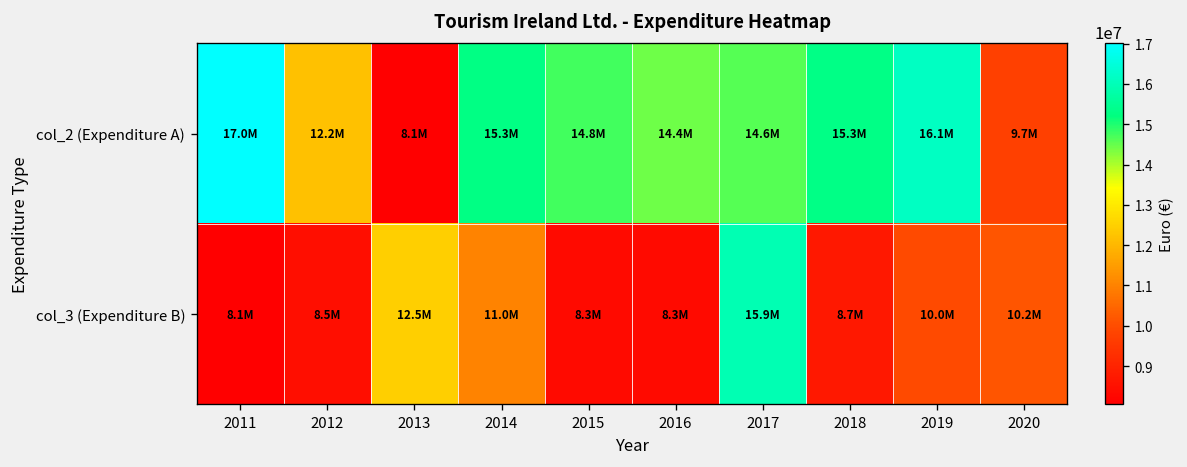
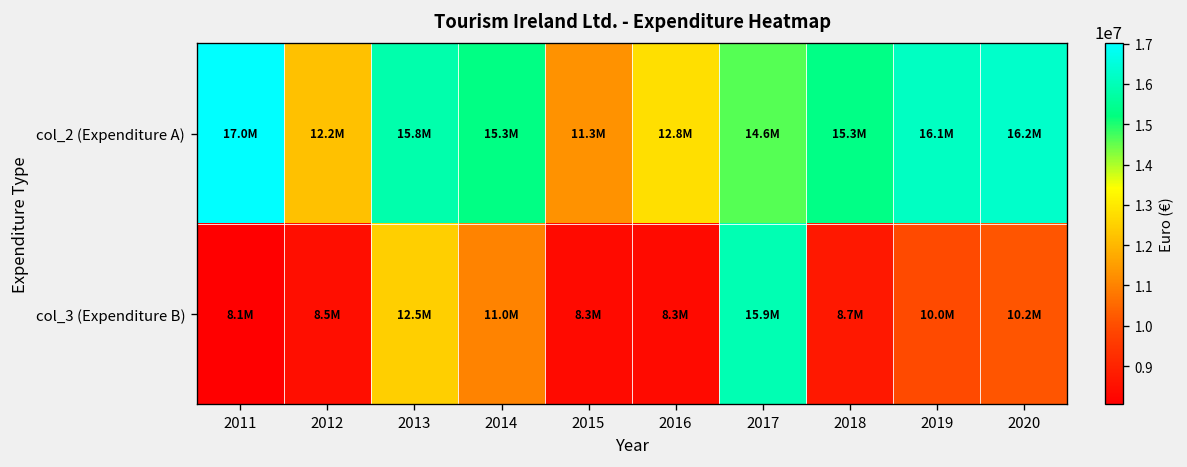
  {
    "col_2 (Expenditure A)": {
      "2011": "17.0M",
      "2012": "12.2M",
-     "2013": "8.1M",
+     "2013": "15.8M",
      "2014": "15.3M",
-     "2015": "14.8M",
-     "2016": "14.4M",
+     "2015": "11.3M",
+     "2016": "12.8M",
      "2017": "14.6M",
      "2018": "15.3M",
      "2019": "16.1M",
-     "2020": "9.7M"
+     "2020": "16.2M"
    },
    "col_3 (Expenditure B)": {
      "2011": "8.1M",
      "2012": "8.5M",
      "2013": "12.5M",
      "2014": "11.0M",
      "2015": "8.3M",
      "2016": "8.3M",
      "2017": "15.9M",
      "2018": "8.7M",
      "2019": "10.0M",
      "2020": "10.2M"
    }
  }
